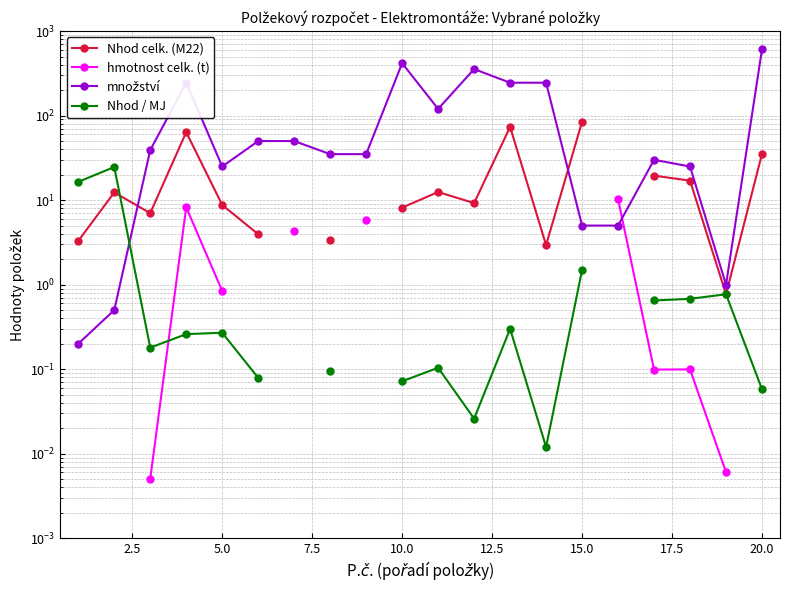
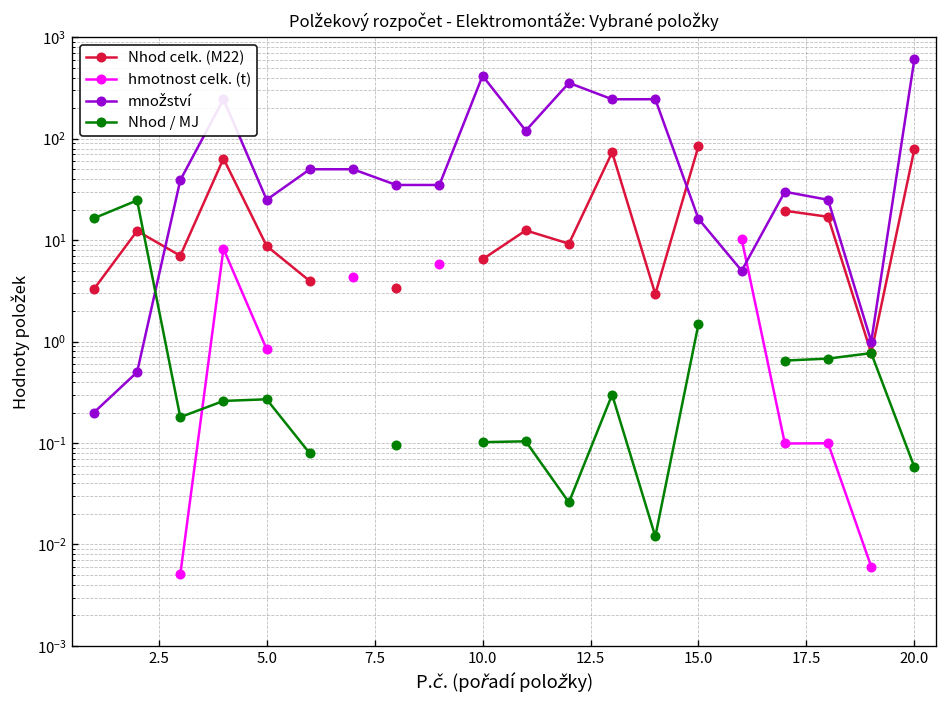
  {
    "Nhod celk. (M22)": {
      "5.0": 9,
-     "10.0": 8,
+     "10.0": 6,
      "15.0": 80,
-     "20.0": 35
+     "20.0": 80
    },
    "hmotnost celk. (t)": {
      "5.0": 0.8
    },
    "množství": {
      "5.0": 25,
      "10.0": 400,
-     "15.0": 5,
+     "15.0": 16,
      "20.0": 600
    },
    "Nhod / MJ": {
      "5.0": 0.27,
-     "10.0": 0.07,
+     "10.0": 0.10,
      "15.0": 1.5,
      "20.0": 0.06
    }
  }
